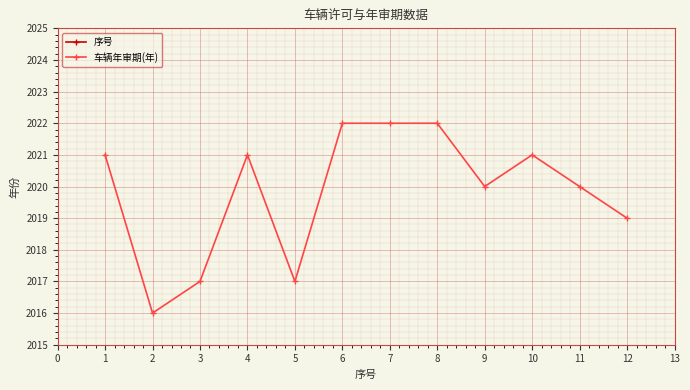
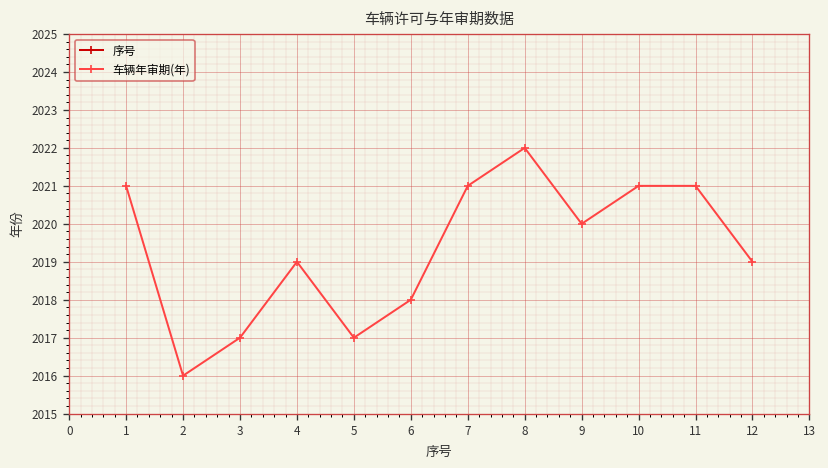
  {
    "车辆年审期(年)": {
      "1": 2021,
      "2": 2016,
      "3": 2017,
-     "4": 2021,
+     "4": 2019,
      "5": 2017,
-     "6": 2022,
-     "7": 2022,
+     "6": 2018,
+     "7": 2021,
      "8": 2022,
      "9": 2020,
      "10": 2021,
-     "11": 2020,
+     "11": 2021,
      "12": 2019
    }
  }
